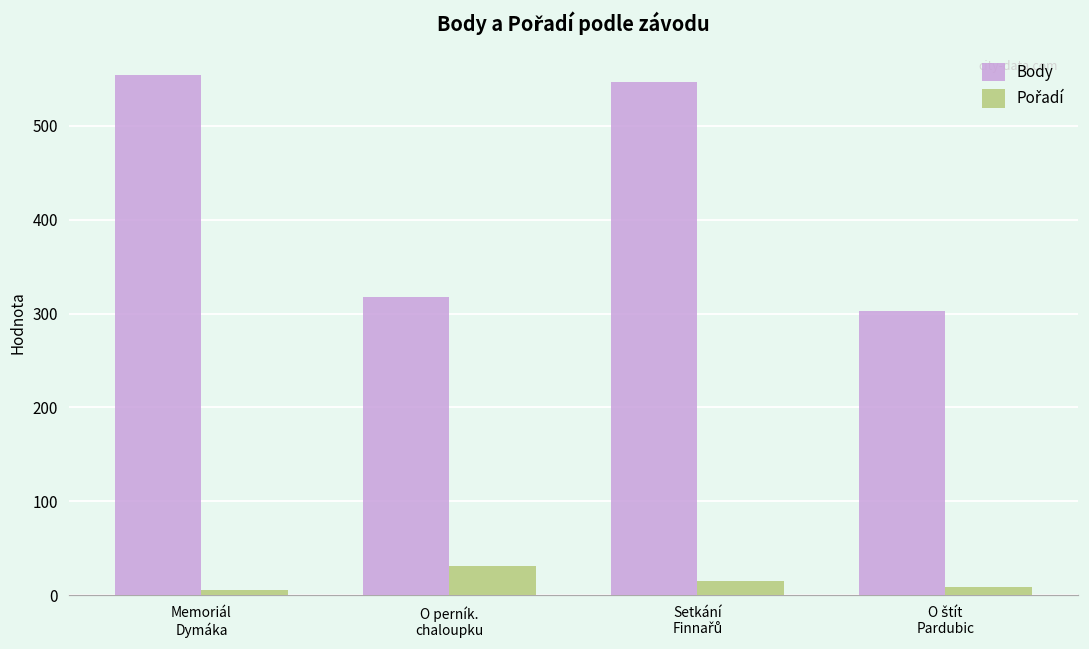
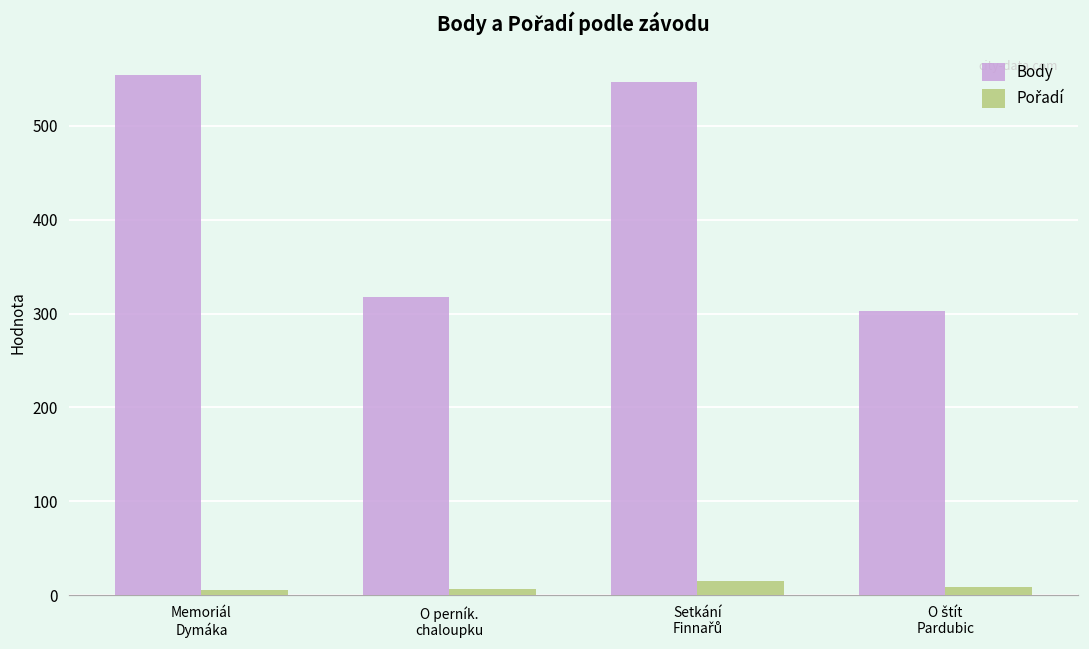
  {
    "Body": {
      "Memoriál Dymáka": 550,
      "O perník. chaloupku": 320,
      "Setkání Finnařů": 550,
      "O štít Pardubic": 300
    },
    "Pořadí": {
      "Memoriál Dymáka": 10,
-     "O perník. chaloupku": 30,
+     "O perník. chaloupku": 10,
      "Setkání Finnařů": 20,
      "O štít Pardubic": 10
    }
  }
